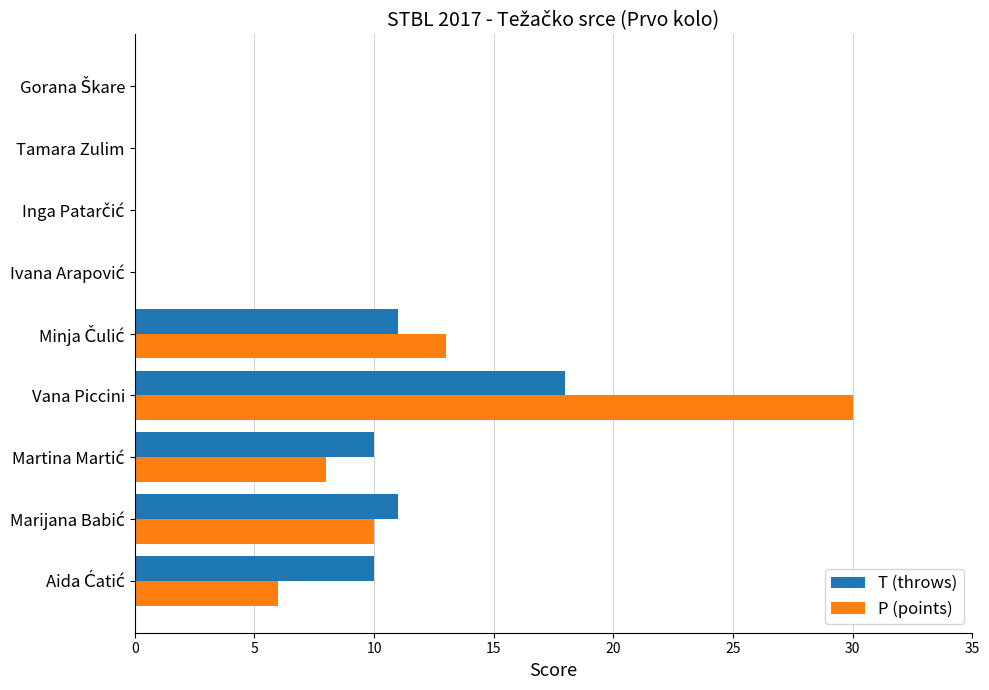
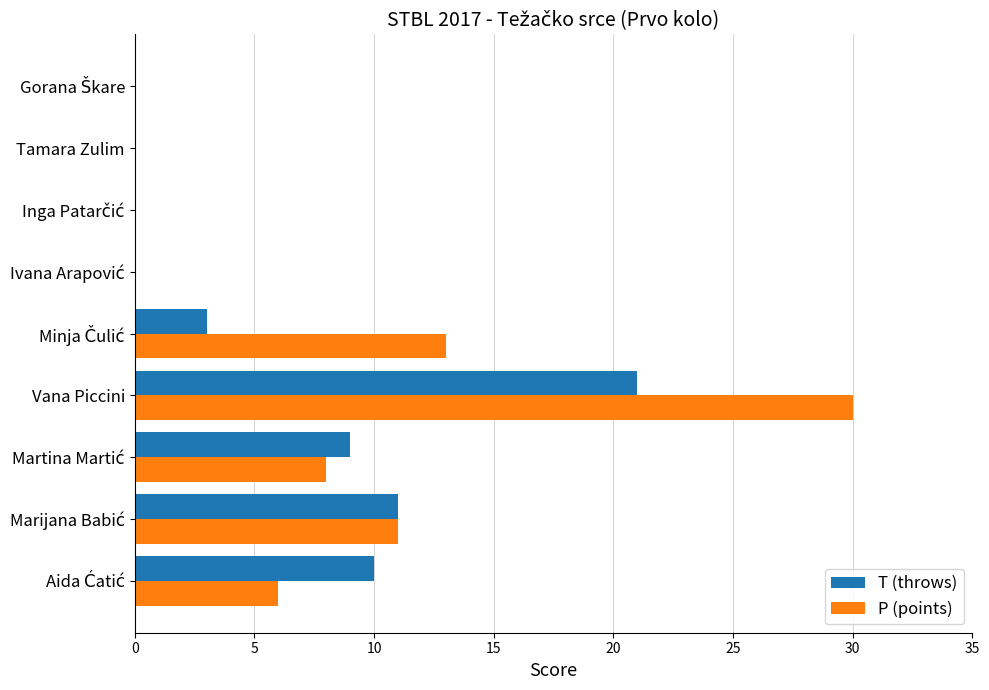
  {
    "T (throws)": {
      "Gorana Škare": 0,
      "Tamara Zulim": 0,
      "Inga Patarčić": 0,
      "Ivana Arapović": 0,
-     "Minja Čulić": 11,
-     "Vana Piccini": 18,
-     "Martina Martić": 10,
+     "Minja Čulić": 3,
+     "Vana Piccini": 21,
+     "Martina Martić": 9,
      "Marijana Babić": 11,
      "Aida Ćatić": 10
    },
    "P (points)": {
      "Gorana Škare": 0,
      "Tamara Zulim": 0,
      "Inga Patarčić": 0,
      "Ivana Arapović": 0,
      "Minja Čulić": 13,
      "Vana Piccini": 30,
      "Martina Martić": 8,
-     "Marijana Babić": 10,
+     "Marijana Babić": 11,
      "Aida Ćatić": 6
    }
  }
